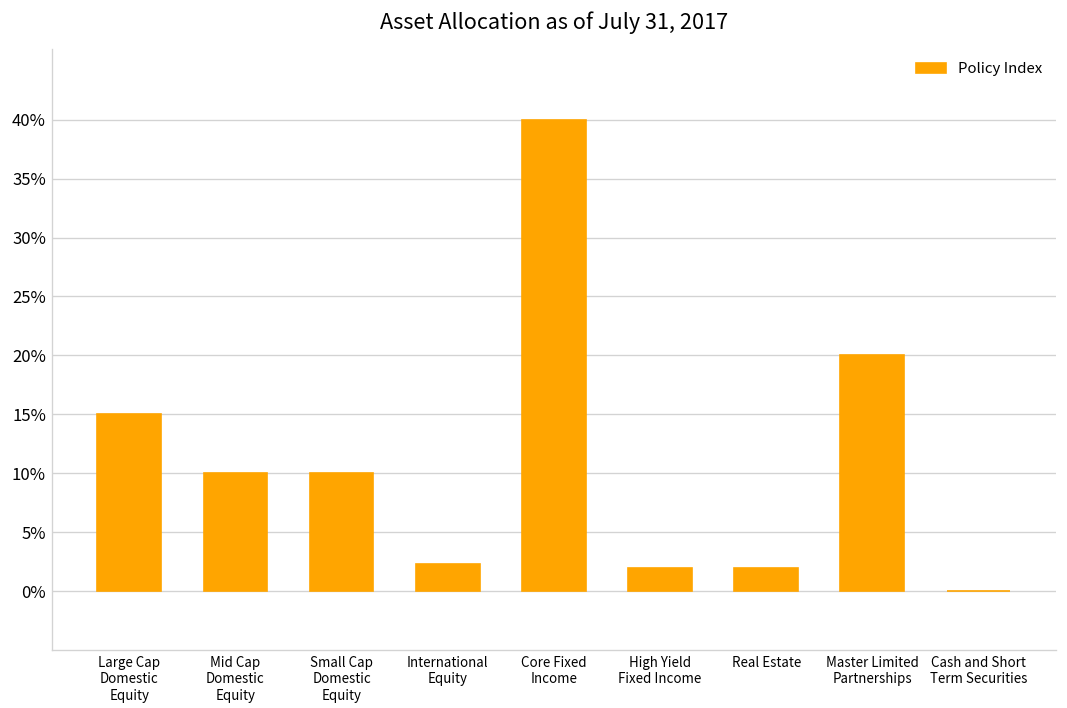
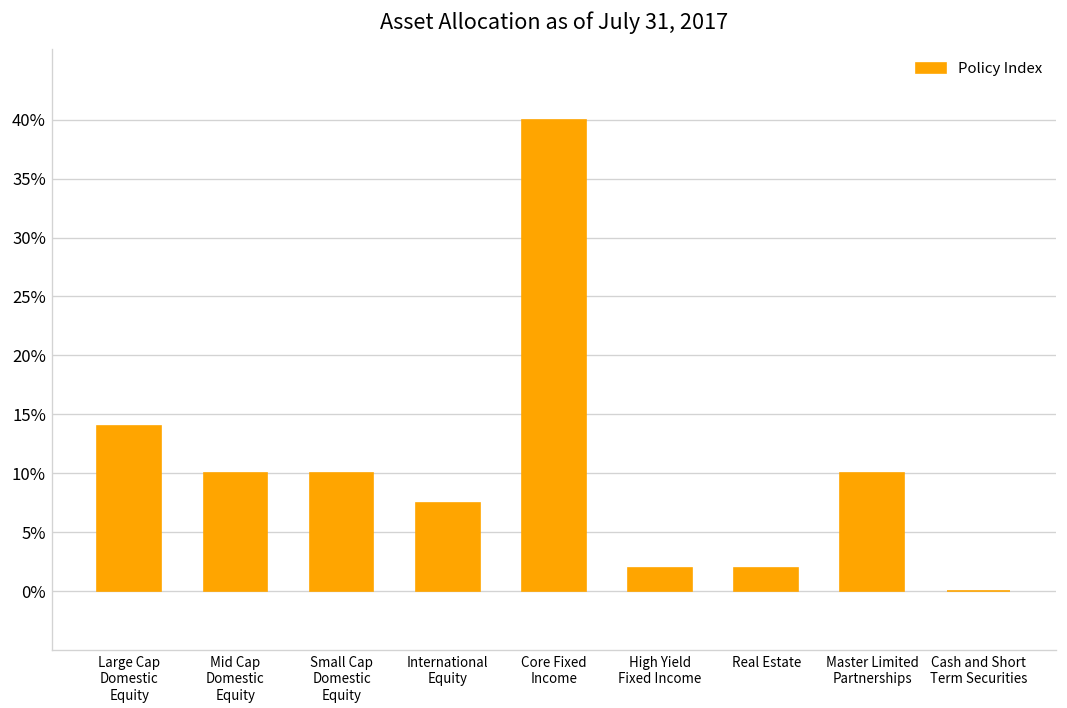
  {
-   "Large Cap Domestic Equity": "15%",
+   "Large Cap Domestic Equity": "14%",
    "Mid Cap Domestic Equity": "10%",
    "Small Cap Domestic Equity": "10%",
-   "International Equity": "2%",
+   "International Equity": "8%",
    "Core Fixed Income": "40%",
    "High Yield Fixed Income": "2%",
    "Real Estate": "2%",
-   "Master Limited Partnerships": "20%",
+   "Master Limited Partnerships": "10%",
    "Cash and Short Term Securities": "0%"
  }
